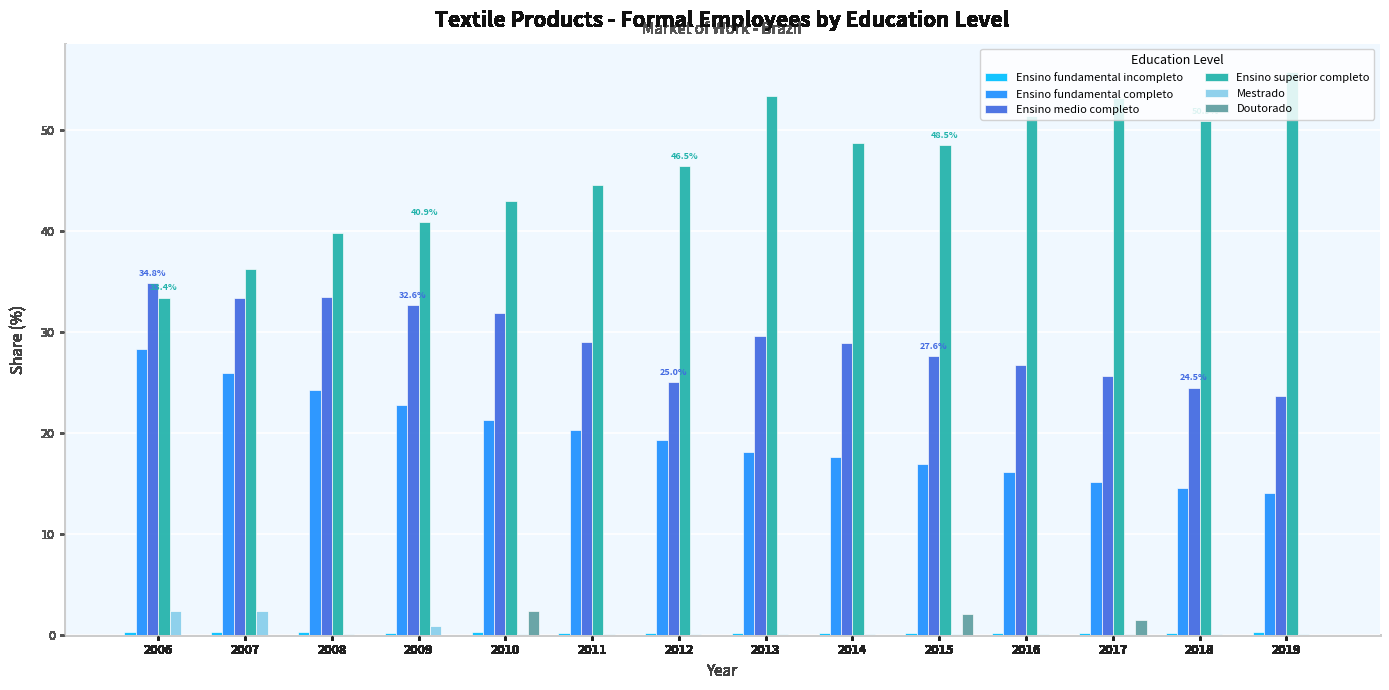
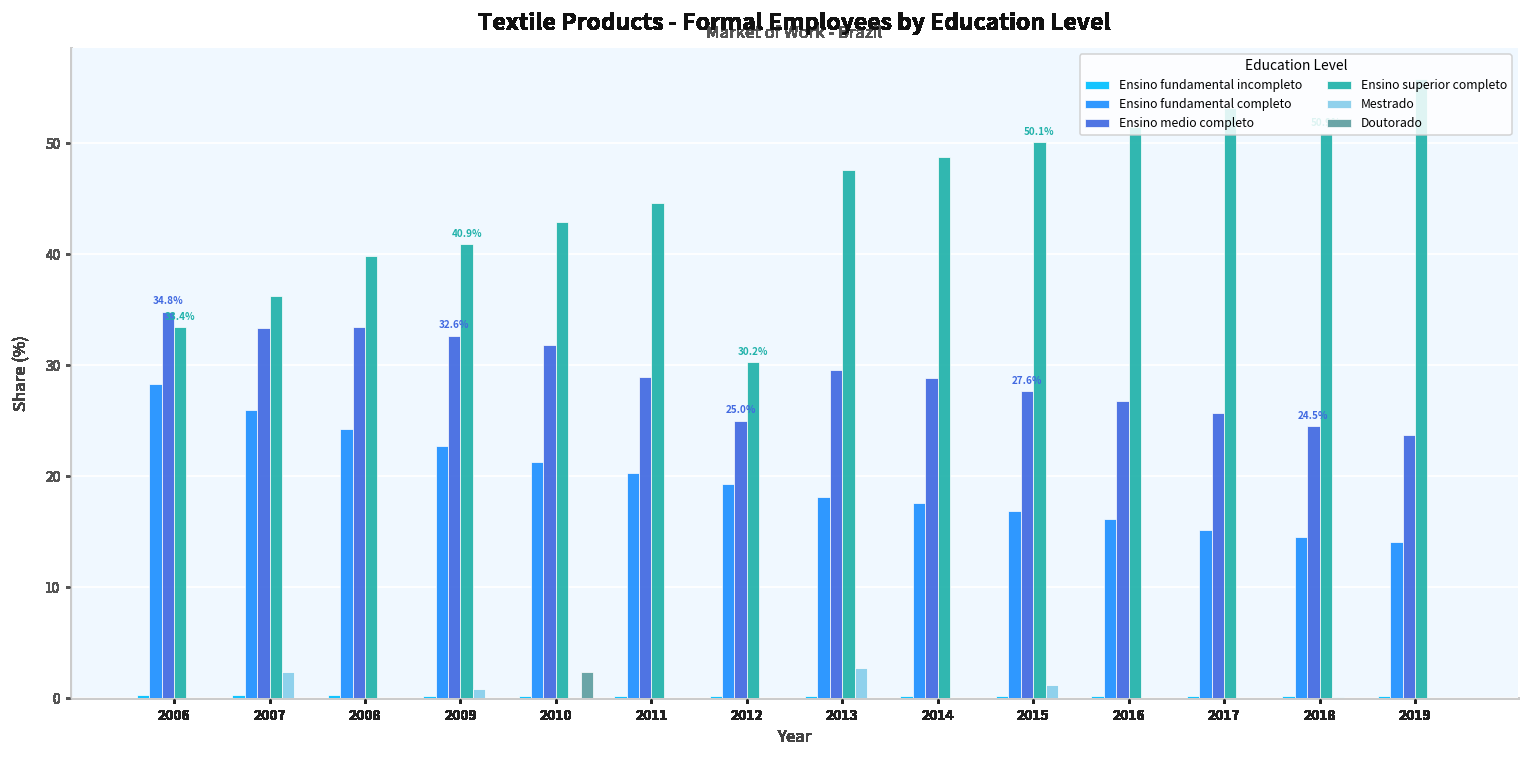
  {
    "Ensino medio completo": {
      "2006": "34.8%",
      "2009": "32.6%",
      "2012": "25.0%",
      "2015": "27.6%",
      "2018": "24.5%"
    },
    "Ensino superior completo": {
      "2006": "33.4%",
      "2009": "40.9%",
-     "2012": "46.5%",
-     "2013": "53.4",
-     "2015": "48.5%"
+     "2012": "30.2%",
+     "2013": "47.6",
+     "2015": "50.1%"
    },
    "Mestrado": {
-     "2006": "2.3",
+     "2006": "0.0",
      "2007": "2.3",
      "2009": "0.9",
-     "2013": "0.1",
-     "2015": "0.1"
+     "2013": "2.8",
+     "2015": "1.2"
    },
    "Doutorado": {
      "2006": "0.0",
      "2009": "0.0",
      "2010": "2.3",
-     "2015": "2.1",
-     "2017": "1.5"
+     "2015": "0.0",
+     "2017": "0.0"
    }
  }
